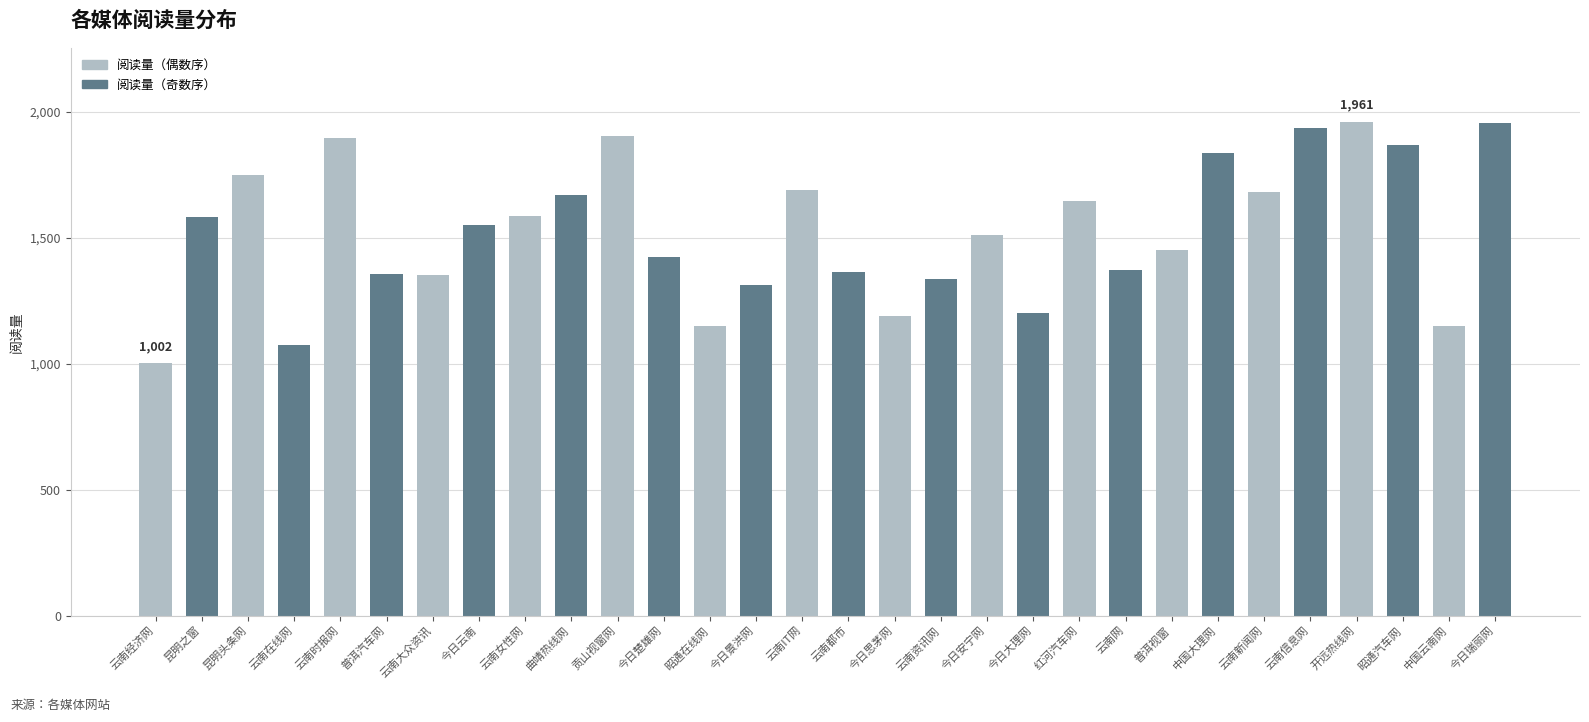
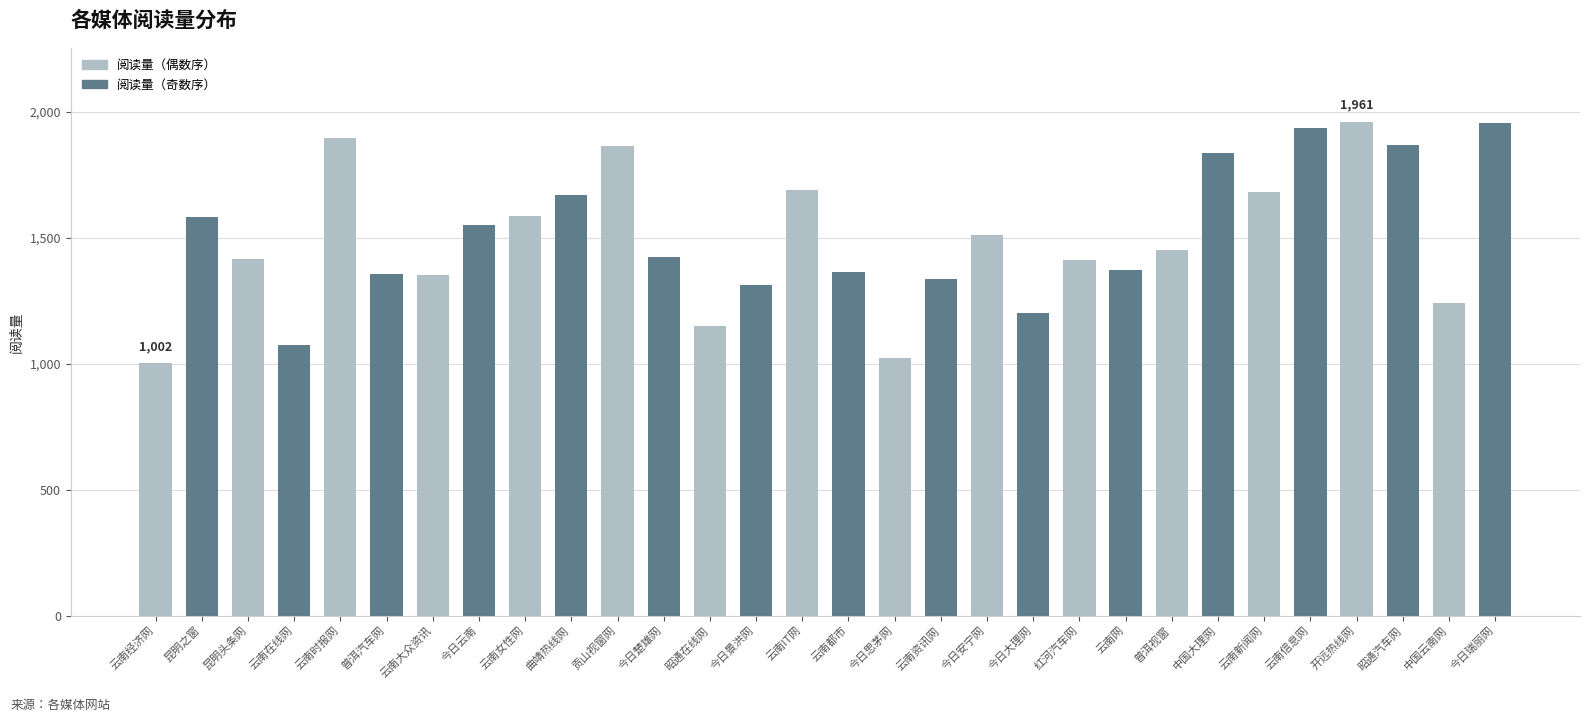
  {
    "昆明之窗": "1,580",
-   "昆明头条网": "1,750",
+   "昆明头条网": "1,420",
    "云南在线网": "1,080",
    "云南时报网": "1,900",
    "普洱汽车网": "1,360",
    "云南大众资讯": "1,350",
    "今日云南": "1,550",
    "云南女性网": "1,590",
    "曲靖热线网": "1,670",
-   "贡山视窗网": "1,900",
+   "贡山视窗网": "1,870",
    "今日楚雄网": "1,430",
    "昭通在线网": "1,150",
    "今日景洪网": "1,310",
    "云南IT网": "1,690",
    "云南都市": "1,370",
-   "今日思茅网": "1,190",
+   "今日思茅网": "1,030",
    "云南资讯网": "1,340",
    "今日安宁网": "1,510",
    "今日大理网": "1,200",
-   "红河汽车网": "1,650",
+   "红河汽车网": "1,410",
    "云南网": "1,370",
    "普洱视窗": "1,450",
    "中国大理网": "1,840",
    "云南新闻网": "1,680",
    "云南信息网": "1,940",
    "昭通汽车网": "1,870",
-   "中国云南网": "1,150",
+   "中国云南网": "1,240",
    "今日瑞丽网": "1,960"
  }
